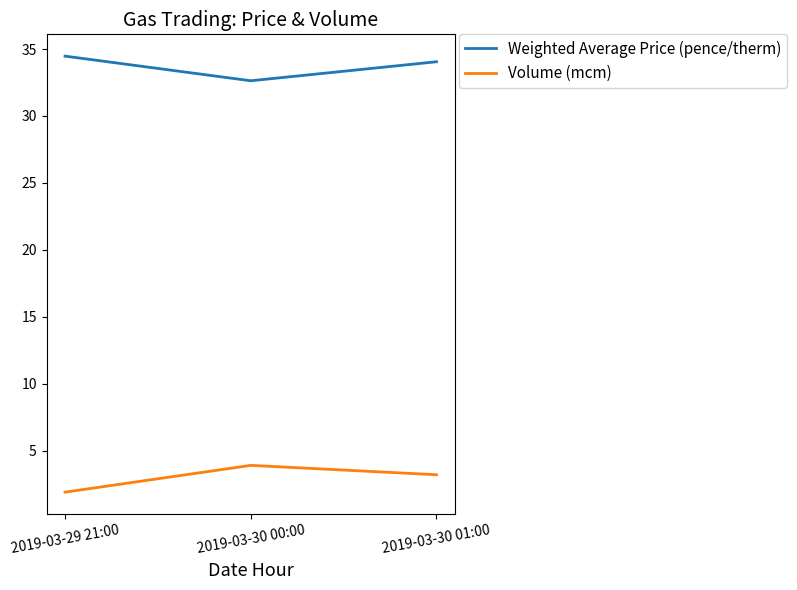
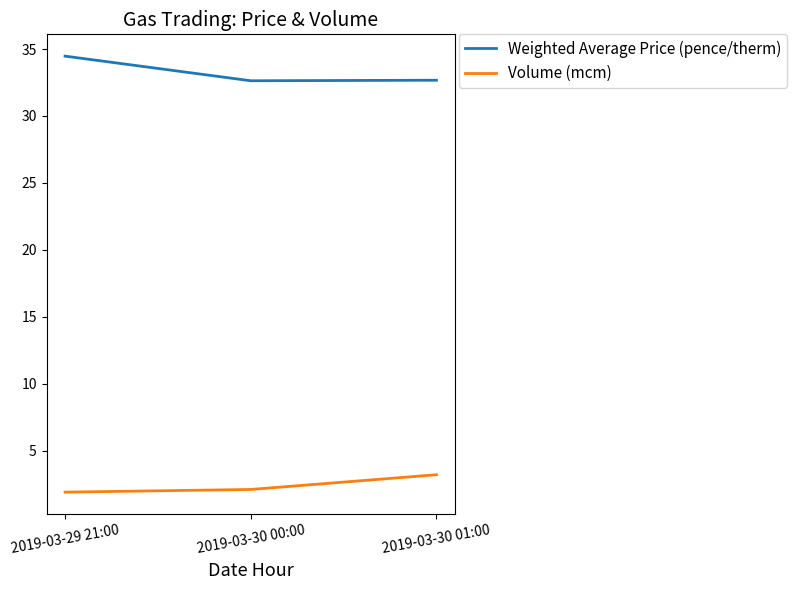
  {
    "Weighted Average Price (pence/therm)": {
      "2019-03-29 21:00": 34.5,
      "2019-03-30 00:00": 32.6,
-     "2019-03-30 01:00": 34.1
+     "2019-03-30 01:00": 32.7
    },
    "Volume (mcm)": {
      "2019-03-29 21:00": 1.9,
-     "2019-03-30 00:00": 3.9,
+     "2019-03-30 00:00": 2.1,
      "2019-03-30 01:00": 3.2
    }
  }
